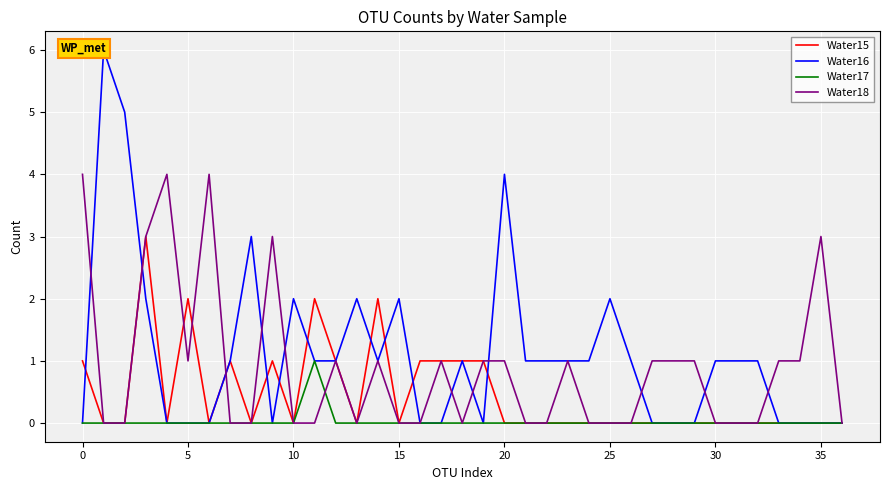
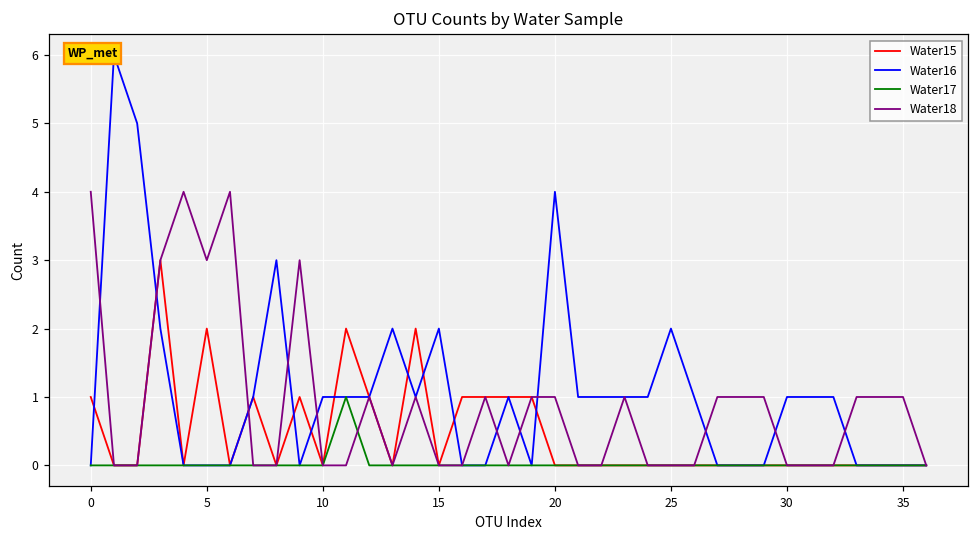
  {
    "Water15": {
      "0": 1,
      "5": 2
    },
    "Water16": {
-     "10": 2,
+     "10": 1,
      "15": 2,
      "20": 4,
      "25": 2,
      "30": 1
    },
    "Water18": {
      "0": 4,
-     "5": 1,
+     "5": 3,
      "20": 1,
-     "35": 3
+     "35": 1
    }
  }
